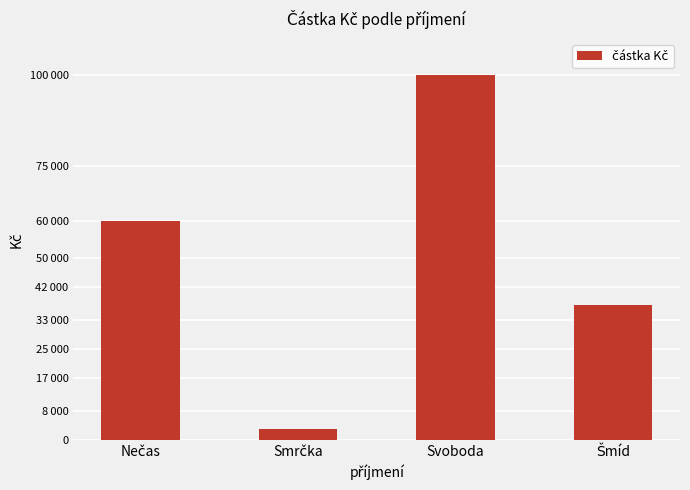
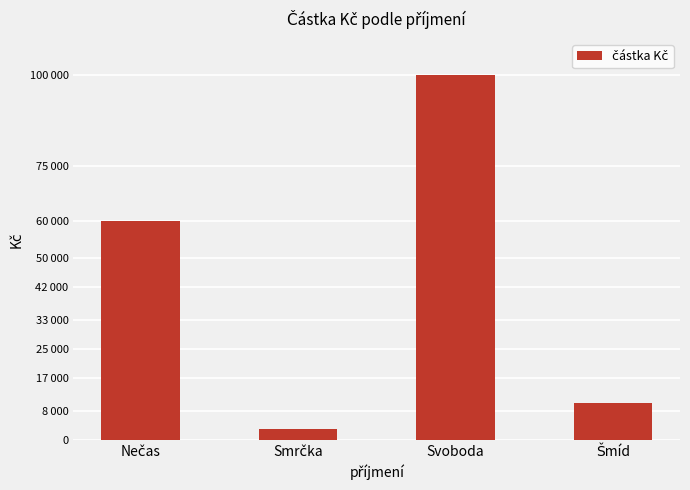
  {
    "Nečas": 60000,
    "Smrčka": 3000,
    "Svoboda": 100000,
-   "Šmíd": 37000
+   "Šmíd": 10000
  }
